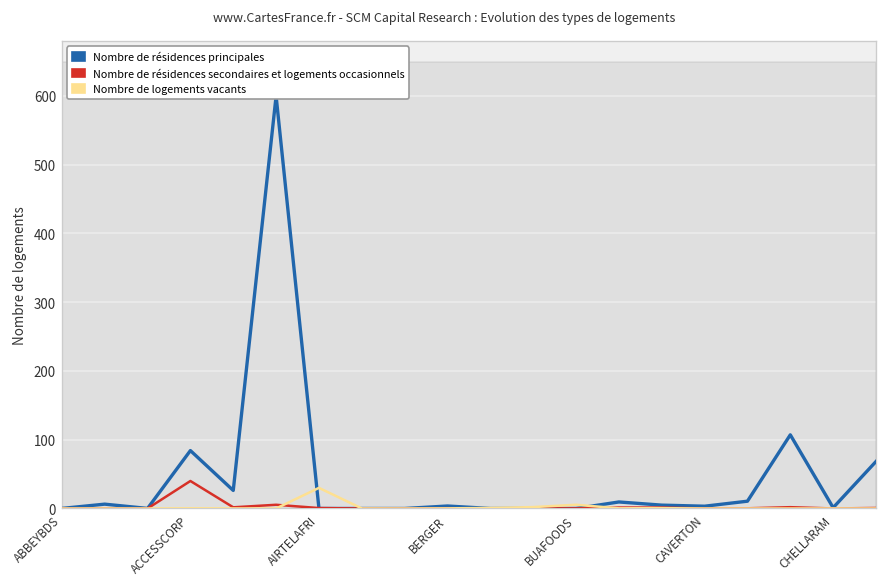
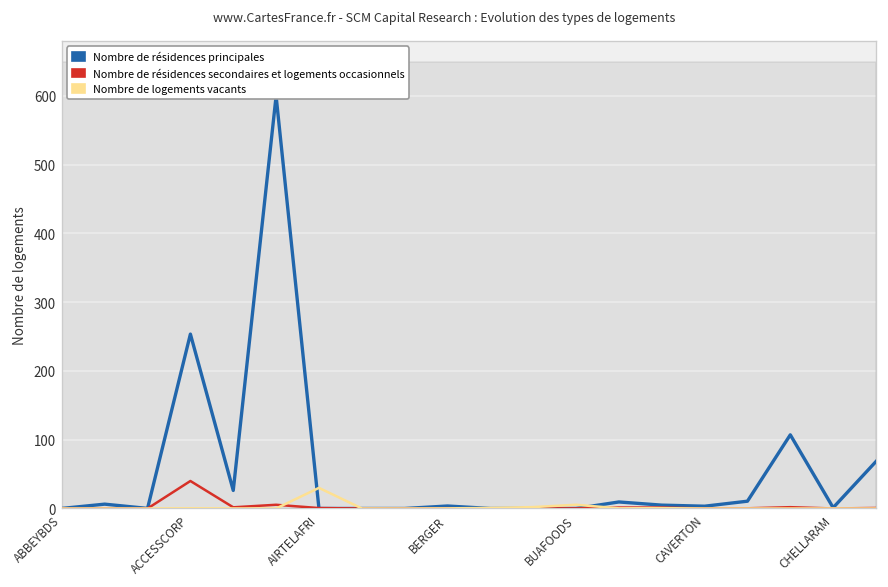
  {
    "Nombre de résidences principales": {
-     "ACCESSCORP": 80
+     "ACCESSCORP": 250
    },
    "Nombre de résidences secondaires et logements occasionnels": {
      "ACCESSCORP": 40
    },
    "Nombre de logements vacants": {
      "ACCESSCORP": 0,
      "AIRTELAFRI": 30,
      "BUAFOODS": 10
    }
  }
